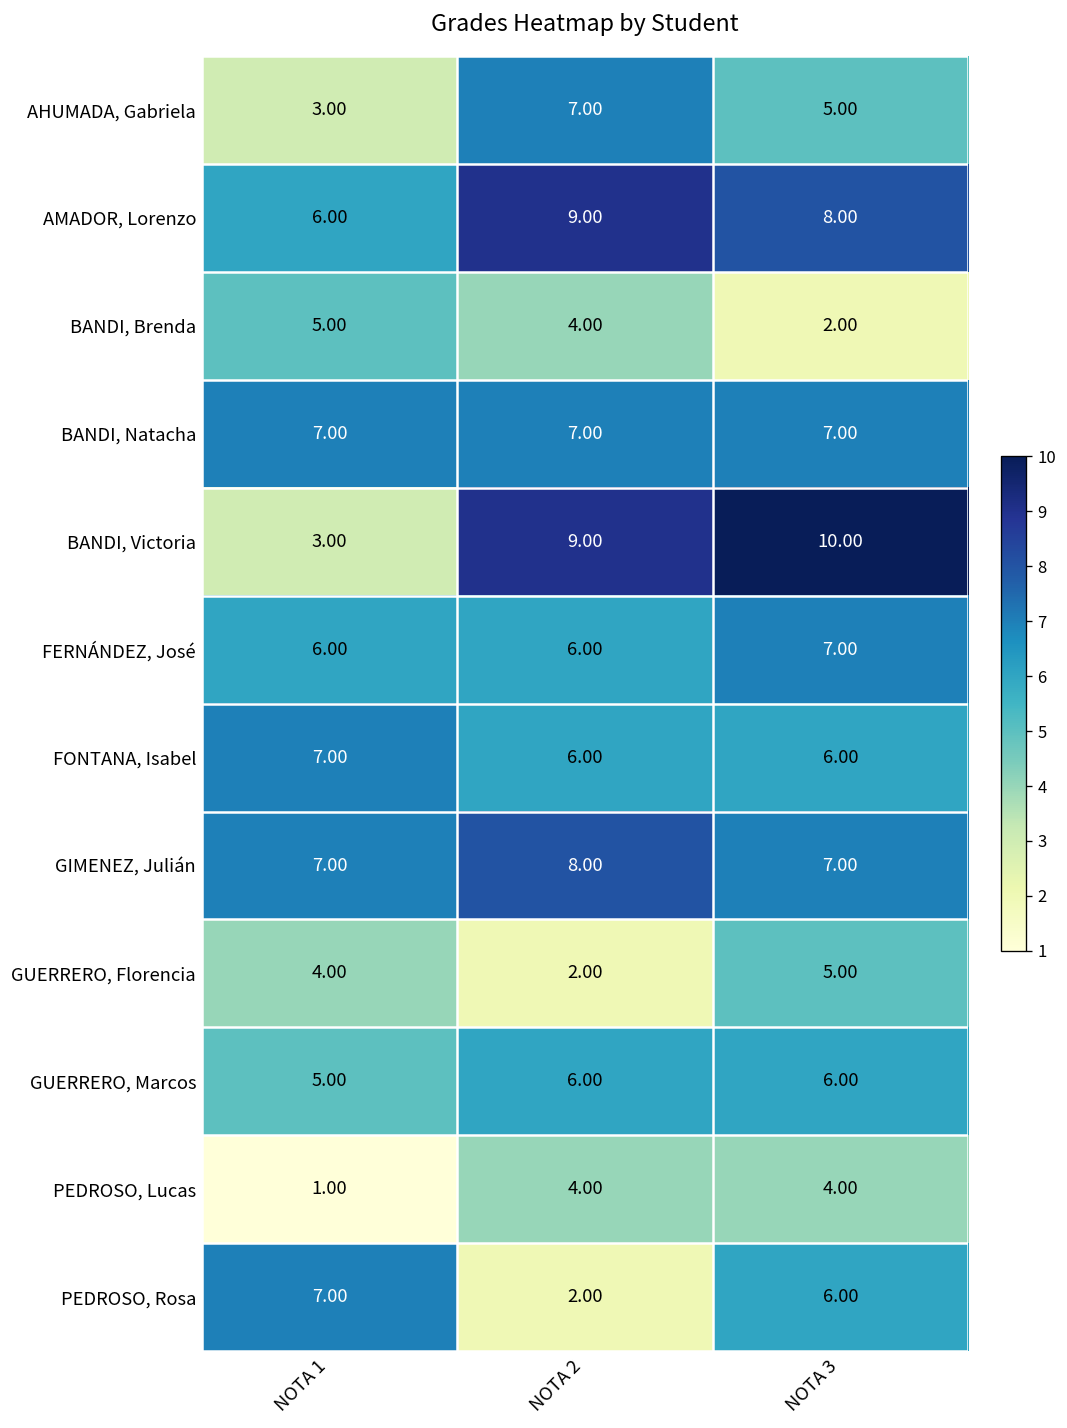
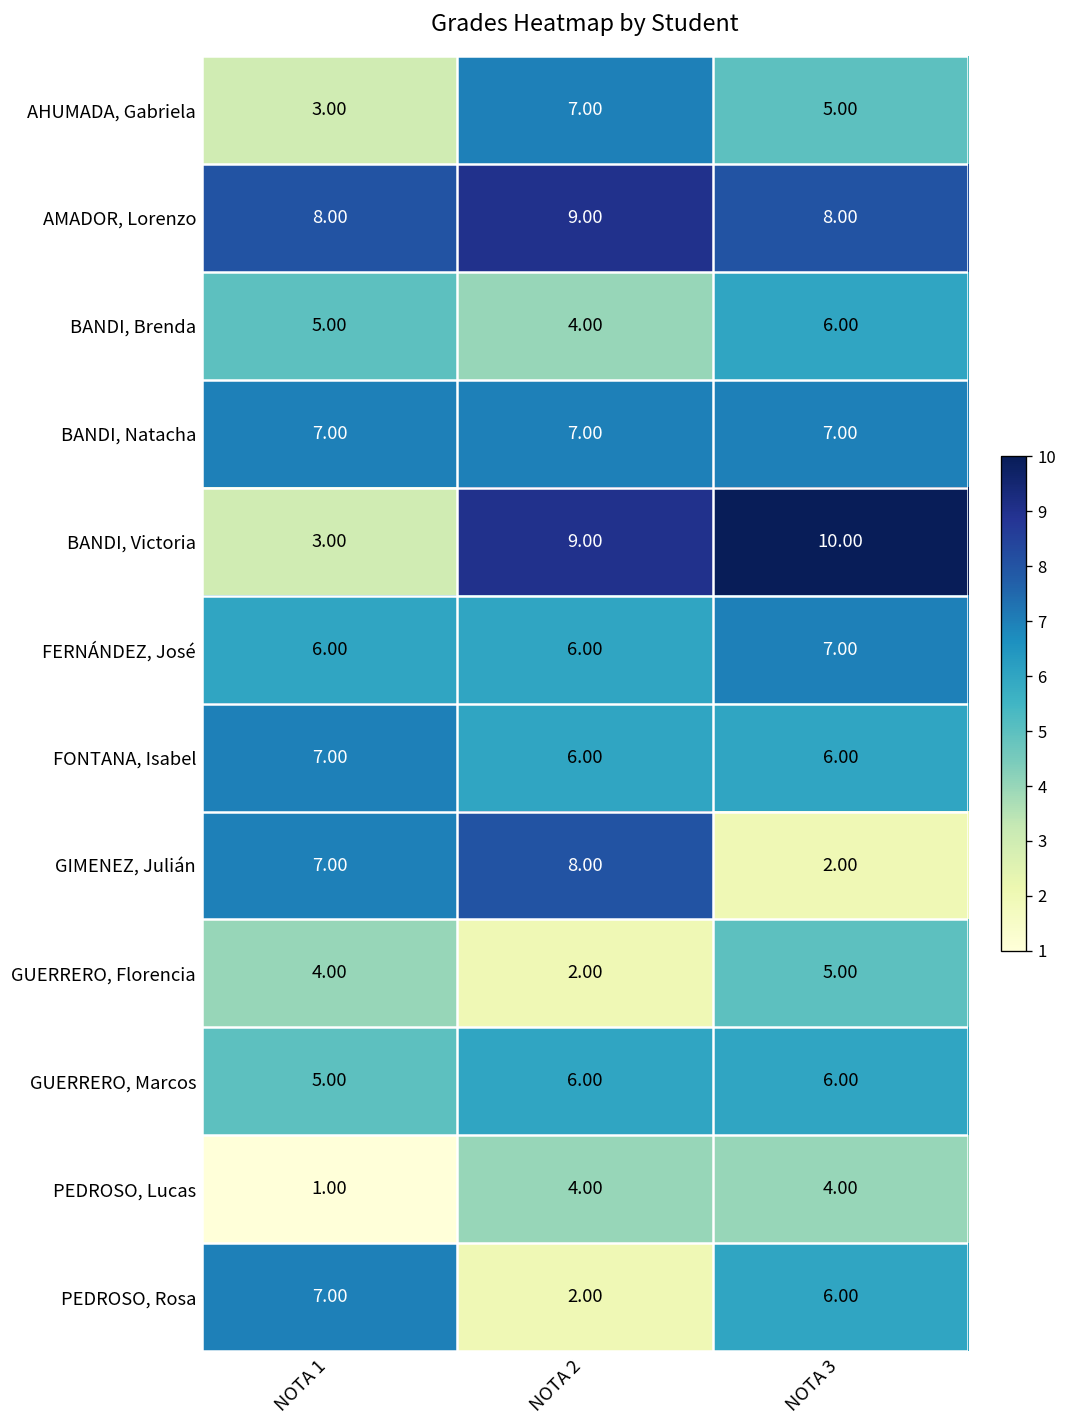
  {
    "AHUMADA, Gabriela": {
      "NOTA 1": 3.00,
      "NOTA 2": 7.00,
      "NOTA 3": 5.00
    },
    "AMADOR, Lorenzo": {
-     "NOTA 1": 6.00,
+     "NOTA 1": 8.00,
      "NOTA 2": 9.00,
      "NOTA 3": 8.00
    },
    "BANDI, Brenda": {
      "NOTA 1": 5.00,
      "NOTA 2": 4.00,
-     "NOTA 3": 2.00
+     "NOTA 3": 6.00
    },
    "BANDI, Natacha": {
      "NOTA 1": 7.00,
      "NOTA 2": 7.00,
      "NOTA 3": 7.00
    },
    "BANDI, Victoria": {
      "NOTA 1": 3.00,
      "NOTA 2": 9.00,
      "NOTA 3": 10.00
    },
    "FERNÁNDEZ, José": {
      "NOTA 1": 6.00,
      "NOTA 2": 6.00,
      "NOTA 3": 7.00
    },
    "FONTANA, Isabel": {
      "NOTA 1": 7.00,
      "NOTA 2": 6.00,
      "NOTA 3": 6.00
    },
    "GIMENEZ, Julián": {
      "NOTA 1": 7.00,
      "NOTA 2": 8.00,
-     "NOTA 3": 7.00
+     "NOTA 3": 2.00
    },
    "GUERRERO, Florencia": {
      "NOTA 1": 4.00,
      "NOTA 2": 2.00,
      "NOTA 3": 5.00
    },
    "GUERRERO, Marcos": {
      "NOTA 1": 5.00,
      "NOTA 2": 6.00,
      "NOTA 3": 6.00
    },
    "PEDROSO, Lucas": {
      "NOTA 1": 1.00,
      "NOTA 2": 4.00,
      "NOTA 3": 4.00
    },
    "PEDROSO, Rosa": {
      "NOTA 1": 7.00,
      "NOTA 2": 2.00,
      "NOTA 3": 6.00
    }
  }
